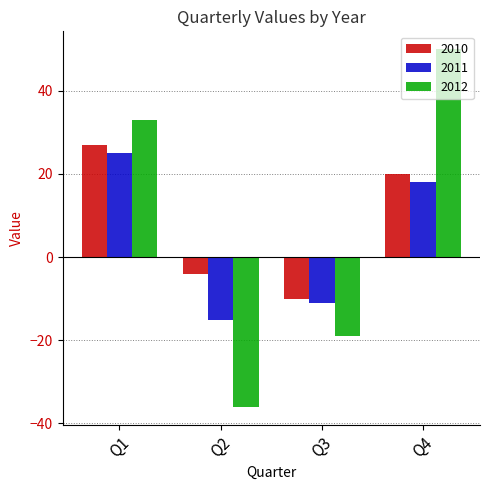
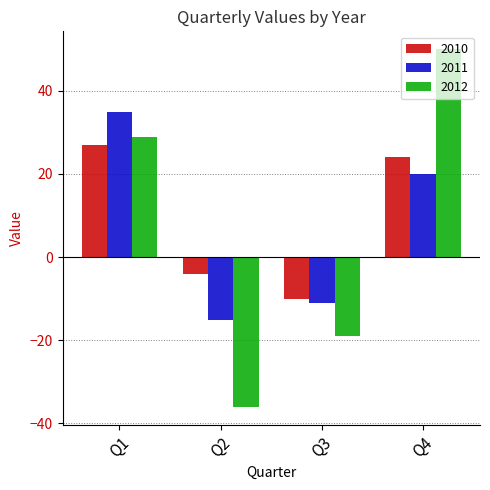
  {
    "2010": {
      "Q1": 27,
      "Q2": -4,
      "Q3": -10,
-     "Q4": 20
+     "Q4": 24
    },
    "2011": {
-     "Q1": 25,
+     "Q1": 35,
      "Q2": -15,
      "Q3": -11,
-     "Q4": 18
+     "Q4": 20
    },
    "2012": {
-     "Q1": 33,
+     "Q1": 29,
      "Q2": -36,
      "Q3": -19
    }
  }
